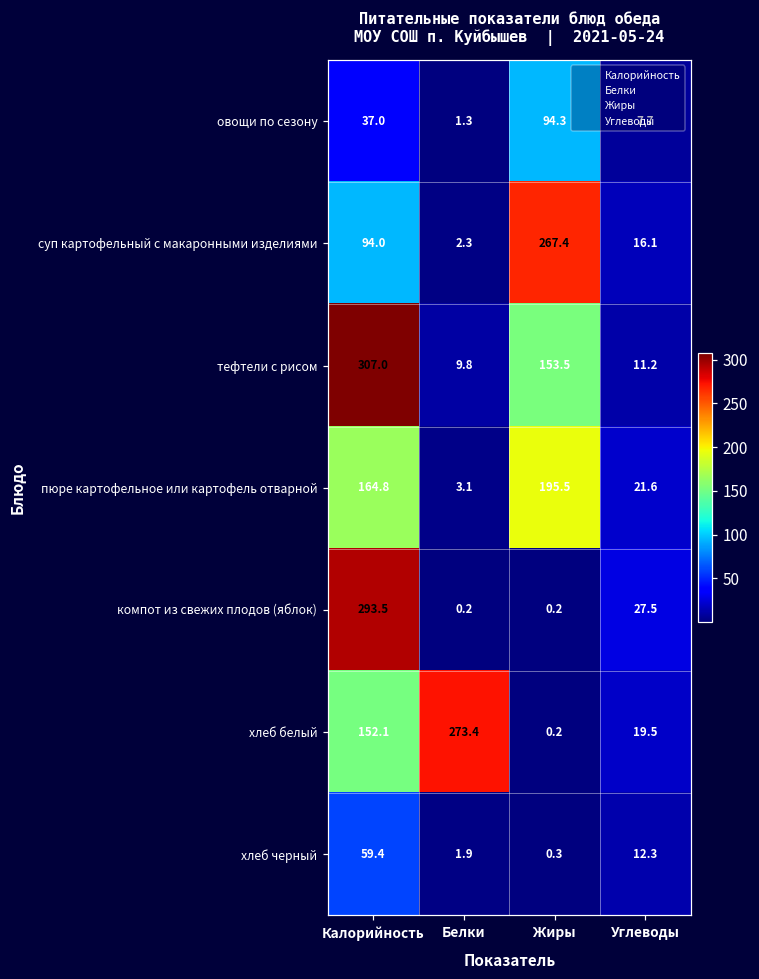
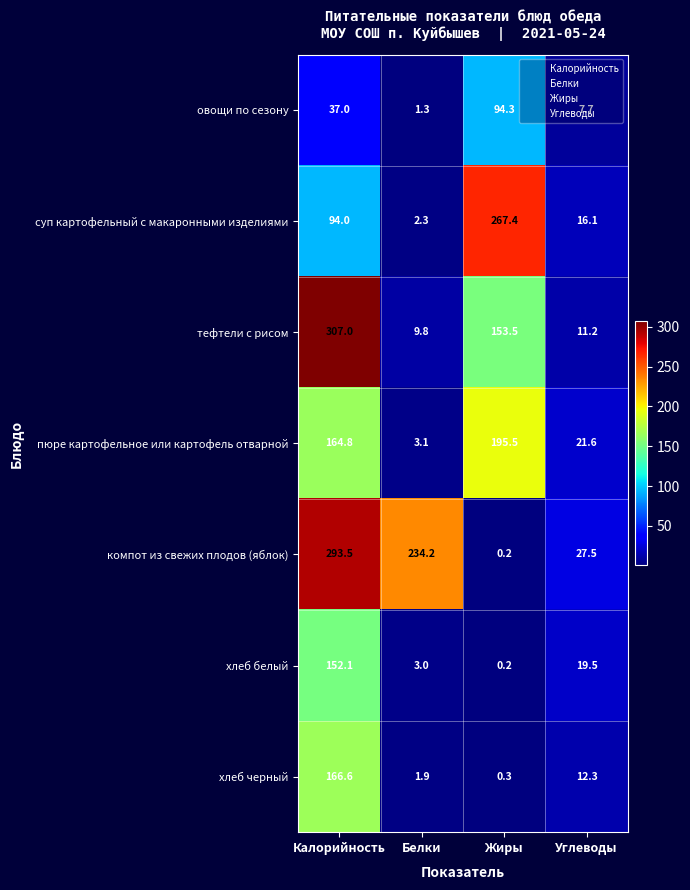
  {
    "овощи по сезону": {
      "Калорийность": 37.0,
      "Белки": 1.3,
      "Жиры": 94.3
    },
    "суп картофельный с макаронными изделиями": {
      "Калорийность": 94.0,
      "Белки": 2.3,
      "Жиры": 267.4,
      "Углеводы": 16.1
    },
    "тефтели с рисом": {
      "Калорийность": 307.0,
      "Белки": 9.8,
      "Жиры": 153.5,
      "Углеводы": 11.2
    },
    "пюре картофельное или картофель отварной": {
      "Калорийность": 164.8,
      "Белки": 3.1,
      "Жиры": 195.5,
      "Углеводы": 21.6
    },
    "компот из свежих плодов (яблок)": {
      "Калорийность": 293.5,
-     "Белки": 0.2,
+     "Белки": 234.2,
      "Жиры": 0.2,
      "Углеводы": 27.5
    },
    "хлеб белый": {
      "Калорийность": 152.1,
-     "Белки": 273.4,
+     "Белки": 3.0,
      "Жиры": 0.2,
      "Углеводы": 19.5
    },
    "хлеб черный": {
-     "Калорийность": 59.4,
+     "Калорийность": 166.6,
      "Белки": 1.9,
      "Жиры": 0.3,
      "Углеводы": 12.3
    }
  }
